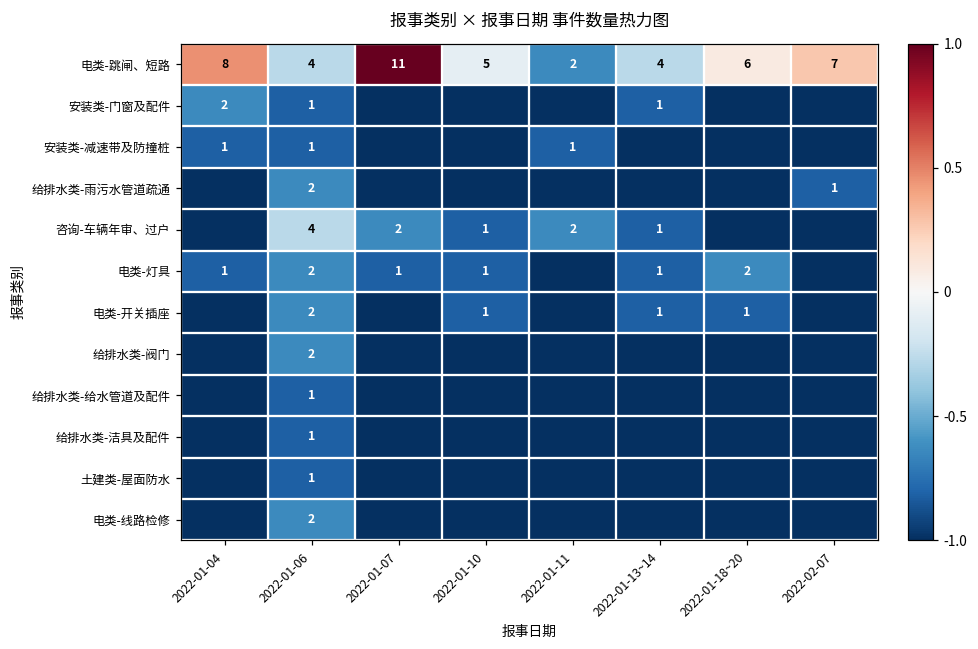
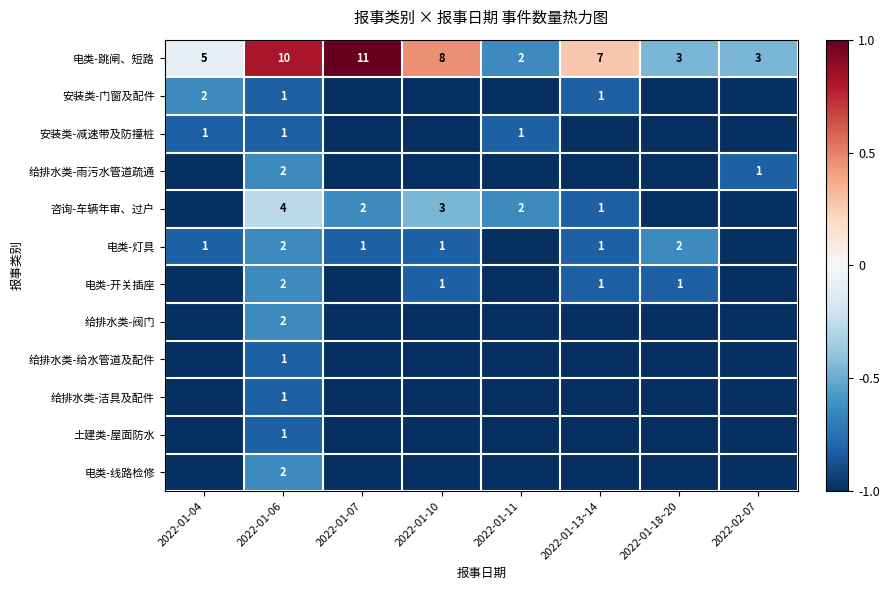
  {
    "电类-跳闸、短路": {
-     "2022-01-04": 8,
-     "2022-01-06": 4,
+     "2022-01-04": 5,
+     "2022-01-06": 10,
      "2022-01-07": 11,
-     "2022-01-10": 5,
+     "2022-01-10": 8,
      "2022-01-11": 2,
-     "2022-01-13~14": 4,
-     "2022-01-18~20": 6,
-     "2022-02-07": 7
+     "2022-01-13~14": 7,
+     "2022-01-18~20": 3,
+     "2022-02-07": 3
    },
    "安装类-门窗及配件": {
      "2022-01-04": 2,
      "2022-01-06": 1,
      "2022-01-13~14": 1
    },
    "安装类-减速带及防撞桩": {
      "2022-01-04": 1,
      "2022-01-06": 1,
      "2022-01-11": 1
    },
    "给排水类-雨污水管道疏通": {
      "2022-01-06": 2,
      "2022-02-07": 1
    },
    "咨询-车辆年审、过户": {
      "2022-01-06": 4,
      "2022-01-07": 2,
-     "2022-01-10": 1,
+     "2022-01-10": 3,
      "2022-01-11": 2,
      "2022-01-13~14": 1
    },
    "电类-灯具": {
      "2022-01-04": 1,
      "2022-01-06": 2,
      "2022-01-07": 1,
      "2022-01-10": 1,
      "2022-01-13~14": 1,
      "2022-01-18~20": 2
    },
    "电类-开关插座": {
      "2022-01-06": 2,
      "2022-01-10": 1,
      "2022-01-13~14": 1,
      "2022-01-18~20": 1
    },
    "给排水类-阀门": {
      "2022-01-06": 2
    },
    "给排水类-给水管道及配件": {
      "2022-01-06": 1
    },
    "给排水类-洁具及配件": {
      "2022-01-06": 1
    },
    "土建类-屋面防水": {
      "2022-01-06": 1
    },
    "电类-线路检修": {
      "2022-01-06": 2
    }
  }
